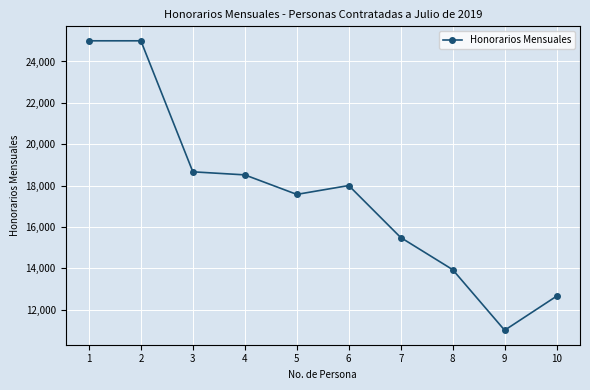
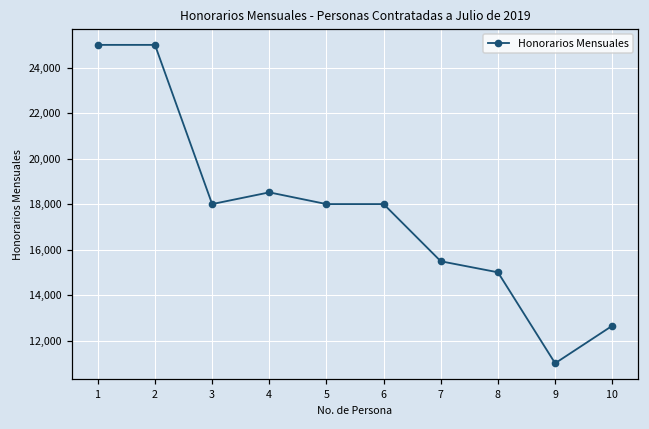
  {
    "1": "25,000",
    "2": "25,000",
-   "3": "18,700",
+   "3": "18,000",
    "4": "18,500",
-   "5": "17,600",
+   "5": "18,000",
    "6": "18,000",
    "7": "15,500",
-   "8": "13,900",
+   "8": "15,000",
    "9": "11,000",
    "10": "12,600"
  }
